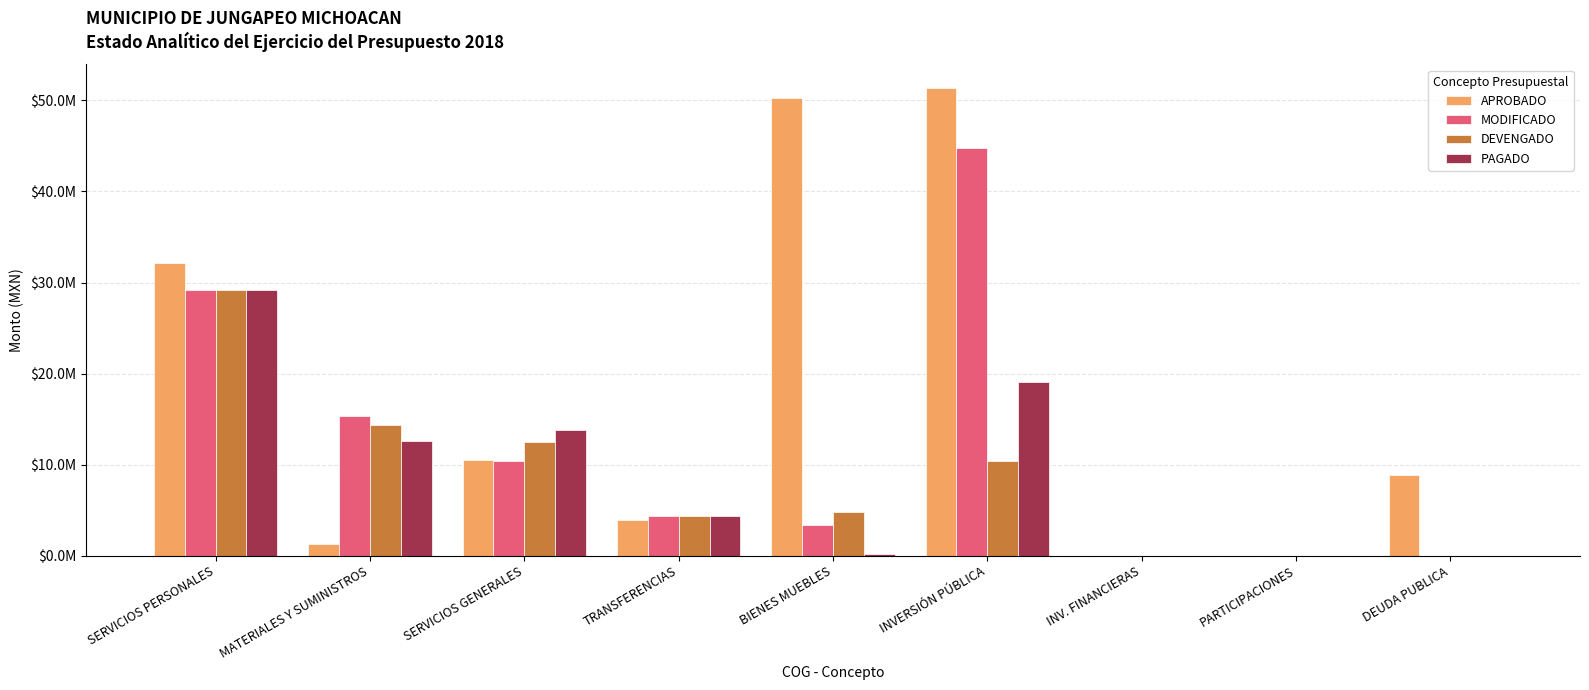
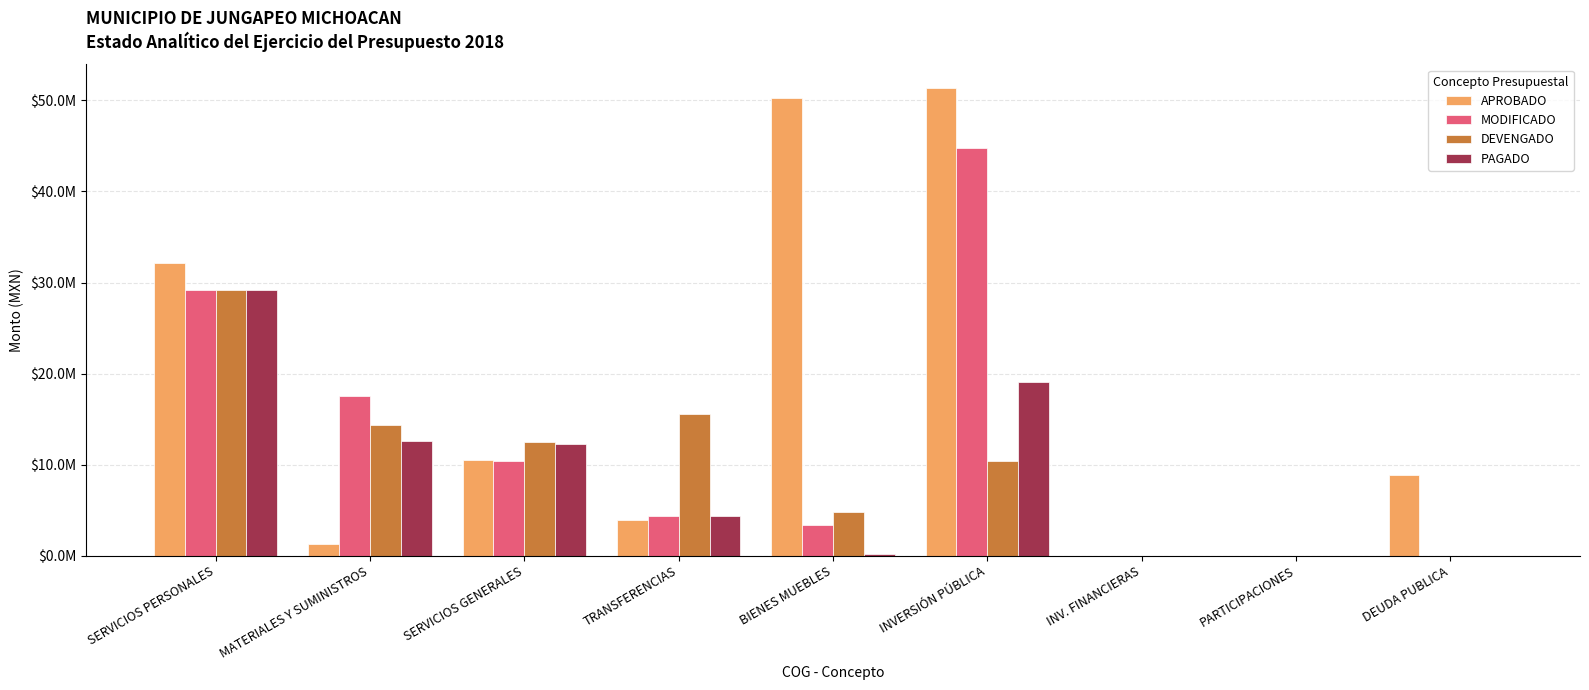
  {
    "APROBADO": {
      "SERVICIOS PERSONALES": "$32000000",
      "MATERIALES Y SUMINISTROS": "$1000000",
      "SERVICIOS GENERALES": "$10000000",
      "TRANSFERENCIAS": "$4000000",
      "BIENES MUEBLES": "$50000000",
      "INVERSIÓN PÚBLICA": "$51000000",
      "INV. FINANCIERAS": "$0",
      "PARTICIPACIONES": "$0",
      "DEUDA PUBLICA": "$9000000"
    },
    "MODIFICADO": {
      "SERVICIOS PERSONALES": "$29000000",
-     "MATERIALES Y SUMINISTROS": "$15000000",
+     "MATERIALES Y SUMINISTROS": "$18000000",
      "SERVICIOS GENERALES": "$10000000",
      "TRANSFERENCIAS": "$4000000",
      "BIENES MUEBLES": "$3000000",
      "INVERSIÓN PÚBLICA": "$45000000",
      "INV. FINANCIERAS": "$0",
      "PARTICIPACIONES": "$0",
      "DEUDA PUBLICA": "$0"
    },
    "DEVENGADO": {
      "SERVICIOS PERSONALES": "$29000000",
      "MATERIALES Y SUMINISTROS": "$14000000",
      "SERVICIOS GENERALES": "$12000000",
-     "TRANSFERENCIAS": "$4000000",
+     "TRANSFERENCIAS": "$16000000",
      "BIENES MUEBLES": "$5000000",
      "INVERSIÓN PÚBLICA": "$10000000",
      "INV. FINANCIERAS": "$0",
      "PARTICIPACIONES": "$0",
      "DEUDA PUBLICA": "$0"
    },
    "PAGADO": {
      "SERVICIOS PERSONALES": "$29000000",
      "MATERIALES Y SUMINISTROS": "$13000000",
-     "SERVICIOS GENERALES": "$14000000",
+     "SERVICIOS GENERALES": "$12000000",
      "TRANSFERENCIAS": "$4000000",
      "INVERSIÓN PÚBLICA": "$19000000",
      "INV. FINANCIERAS": "$0",
      "PARTICIPACIONES": "$0",
      "DEUDA PUBLICA": "$0"
    }
  }
